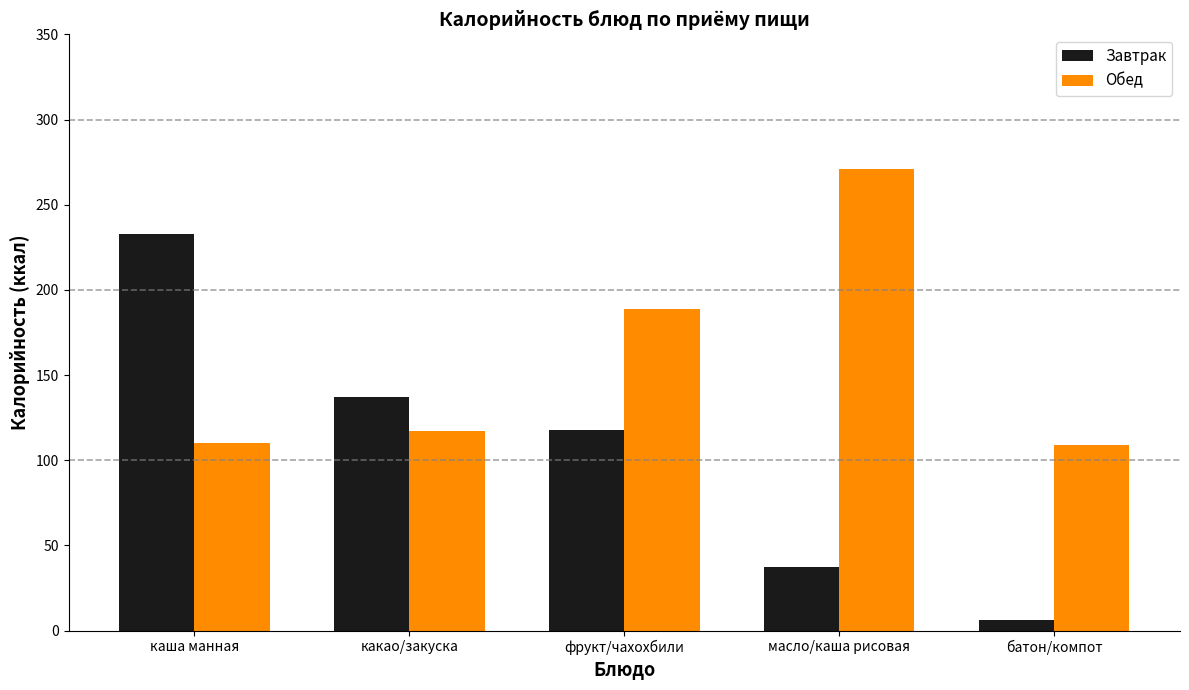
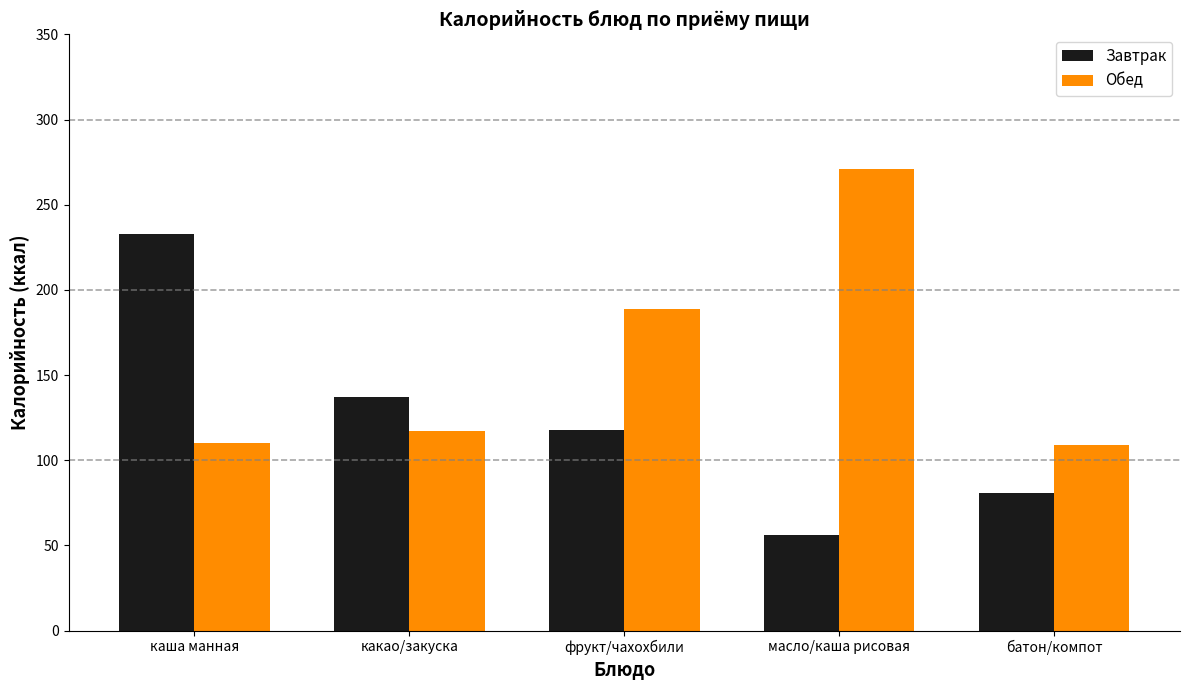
  {
    "Завтрак": {
      "каша манная": 233,
      "какао/закуска": 137,
      "фрукт/чахохбили": 118,
-     "масло/каша рисовая": 37,
-     "батон/компот": 6
+     "масло/каша рисовая": 56,
+     "батон/компот": 81
    },
    "Обед": {
      "каша манная": 110,
      "какао/закуска": 117,
      "фрукт/чахохбили": 189,
      "масло/каша рисовая": 271,
      "батон/компот": 109
    }
  }
